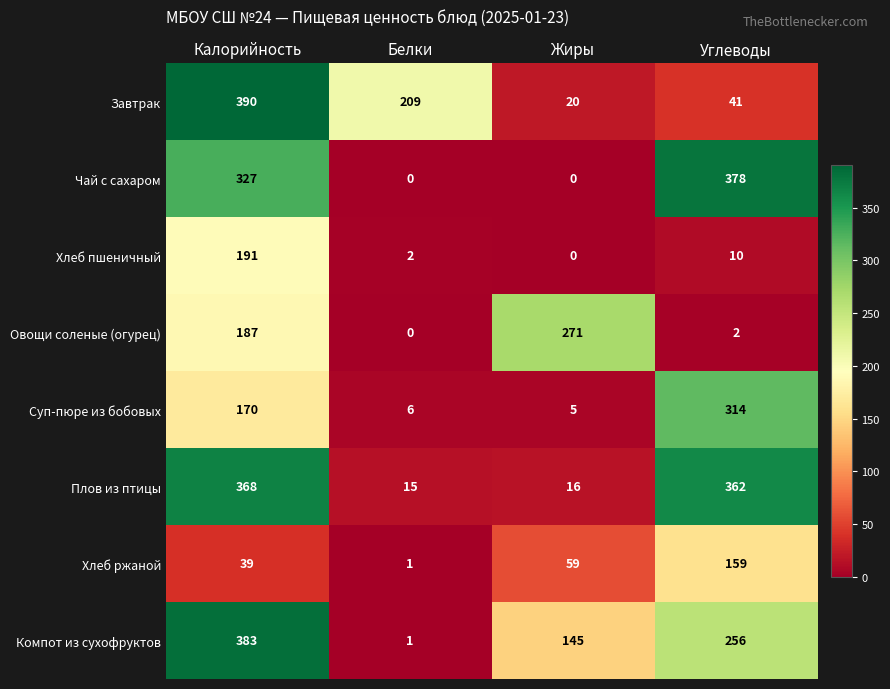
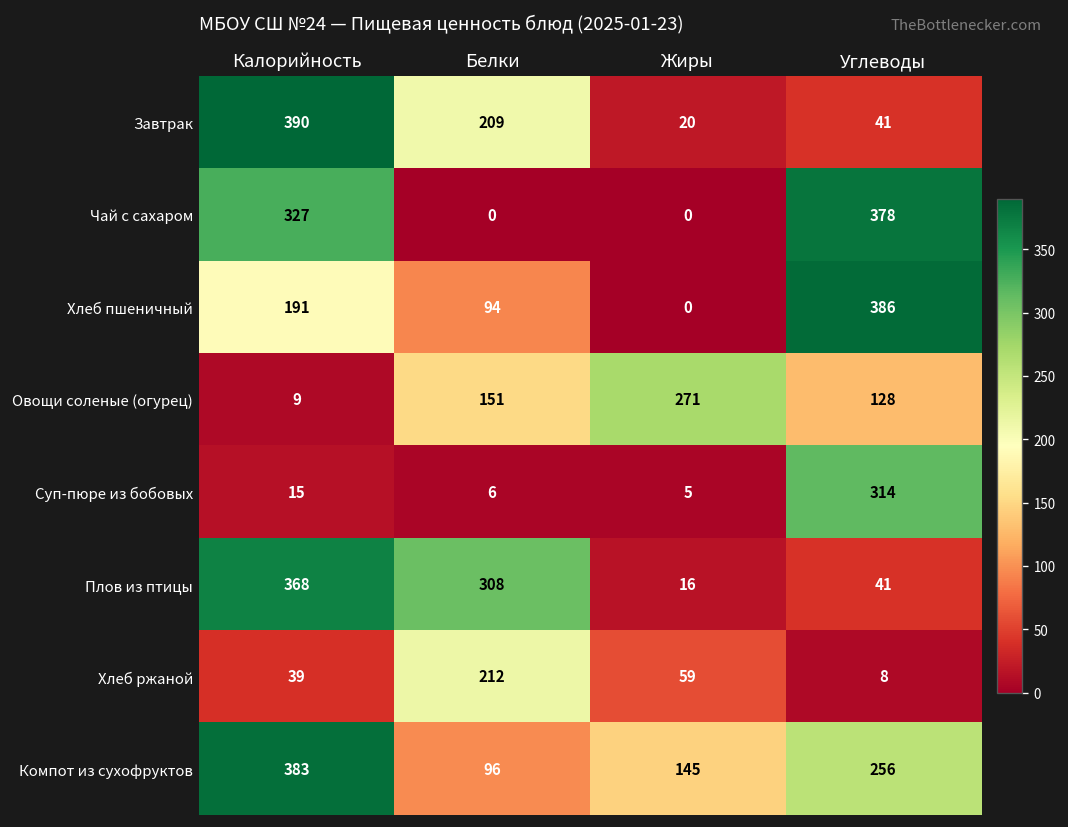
  {
    "Завтрак": {
      "Калорийность": 390,
      "Белки": 209,
      "Жиры": 20,
      "Углеводы": 41
    },
    "Чай с сахаром": {
      "Калорийность": 327,
      "Белки": 0,
      "Жиры": 0,
      "Углеводы": 378
    },
    "Хлеб пшеничный": {
      "Калорийность": 191,
-     "Белки": 2,
+     "Белки": 94,
      "Жиры": 0,
-     "Углеводы": 10
+     "Углеводы": 386
    },
    "Овощи соленые (огурец)": {
-     "Калорийность": 187,
-     "Белки": 0,
+     "Калорийность": 9,
+     "Белки": 151,
      "Жиры": 271,
-     "Углеводы": 2
+     "Углеводы": 128
    },
    "Суп-пюре из бобовых": {
-     "Калорийность": 170,
+     "Калорийность": 15,
      "Белки": 6,
      "Жиры": 5,
      "Углеводы": 314
    },
    "Плов из птицы": {
      "Калорийность": 368,
-     "Белки": 15,
+     "Белки": 308,
      "Жиры": 16,
-     "Углеводы": 362
+     "Углеводы": 41
    },
    "Хлеб ржаной": {
      "Калорийность": 39,
-     "Белки": 1,
+     "Белки": 212,
      "Жиры": 59,
-     "Углеводы": 159
+     "Углеводы": 8
    },
    "Компот из сухофруктов": {
      "Калорийность": 383,
-     "Белки": 1,
+     "Белки": 96,
      "Жиры": 145,
      "Углеводы": 256
    }
  }
